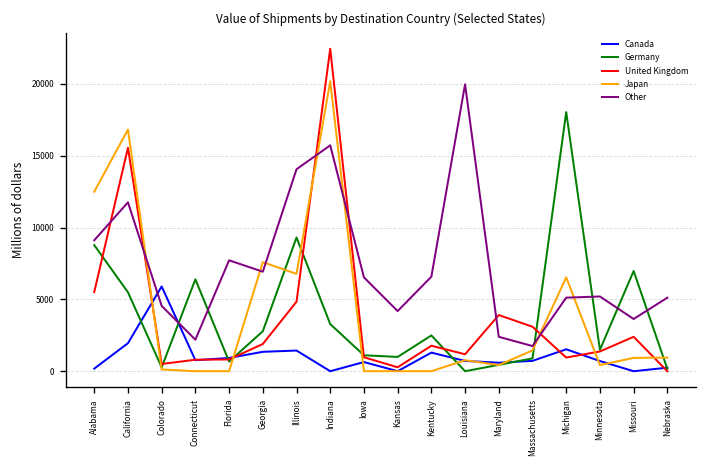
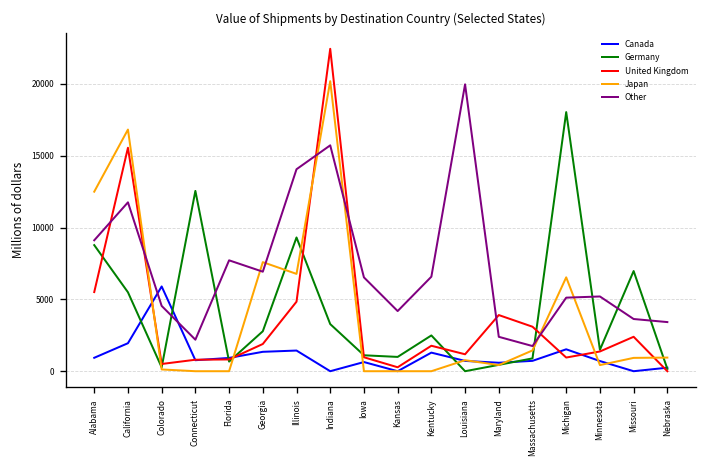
  {
    "Canada": {
-     "Alabama": 200,
+     "Alabama": 900,
      "California": 1900,
      "Colorado": 5900,
      "Georgia": 1400,
      "Illinois": 1400,
      "Indiana": 0,
      "Iowa": 600,
      "Kentucky": 1300,
      "Michigan": 1500,
      "Minnesota": 700,
      "Missouri": 0
    },
    "Germany": {
      "Alabama": 8800,
      "California": 5500,
-     "Connecticut": 6400,
+     "Connecticut": 12500,
      "Georgia": 2800,
      "Illinois": 9300,
      "Indiana": 3300,
      "Kansas": 1000,
      "Kentucky": 2500,
      "Louisiana": 0,
      "Michigan": 18000,
      "Missouri": 7000
    },
    "United Kingdom": {
      "Alabama": 5500,
      "California": 15600,
      "Colorado": 500,
      "Georgia": 1900,
      "Illinois": 4800,
      "Indiana": 22400,
      "Kansas": 300,
      "Kentucky": 1800,
      "Louisiana": 1200,
      "Maryland": 3900,
      "Massachusetts": 3100,
      "Michigan": 1000,
      "Missouri": 2400
    },
    "Japan": {
      "Alabama": 12500,
      "California": 16800,
      "Connecticut": 0,
      "Florida": 0,
      "Georgia": 7600,
      "Illinois": 6800,
      "Indiana": 20200,
      "Iowa": 0,
      "Kentucky": 0,
      "Massachusetts": 1400,
      "Michigan": 6500,
      "Minnesota": 400,
      "Missouri": 900,
      "Nebraska": 900
    },
    "Other": {
      "Alabama": 9100,
      "California": 11800,
      "Colorado": 4500,
      "Connecticut": 2200,
      "Florida": 7700,
      "Georgia": 6900,
      "Illinois": 14100,
      "Indiana": 15700,
      "Iowa": 6500,
      "Kansas": 4200,
      "Kentucky": 6600,
      "Louisiana": 20000,
      "Maryland": 2400,
      "Massachusetts": 1800,
      "Michigan": 5100,
      "Minnesota": 5200,
      "Missouri": 3600,
-     "Nebraska": 5100
+     "Nebraska": 3400
    }
  }
